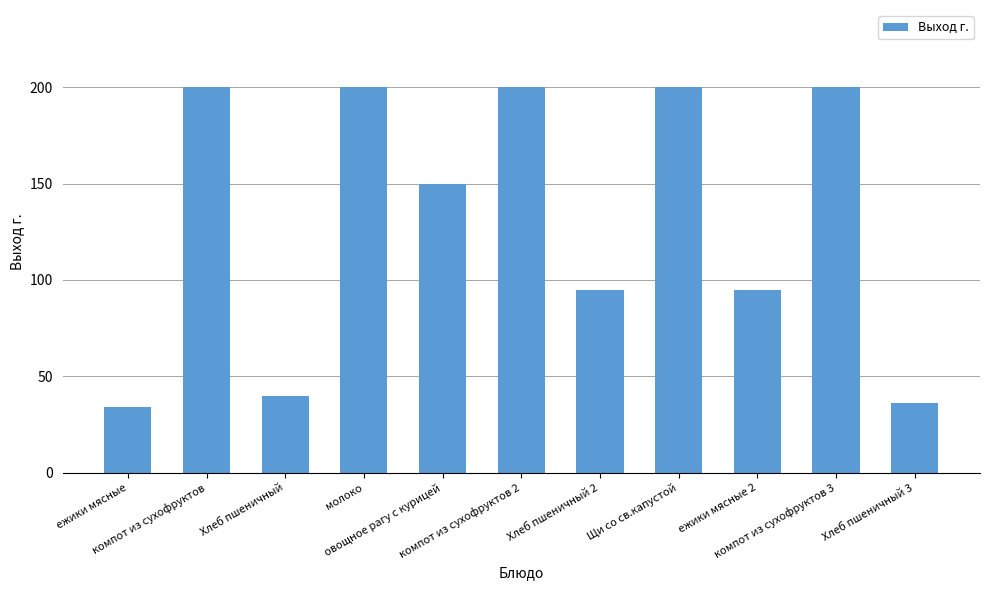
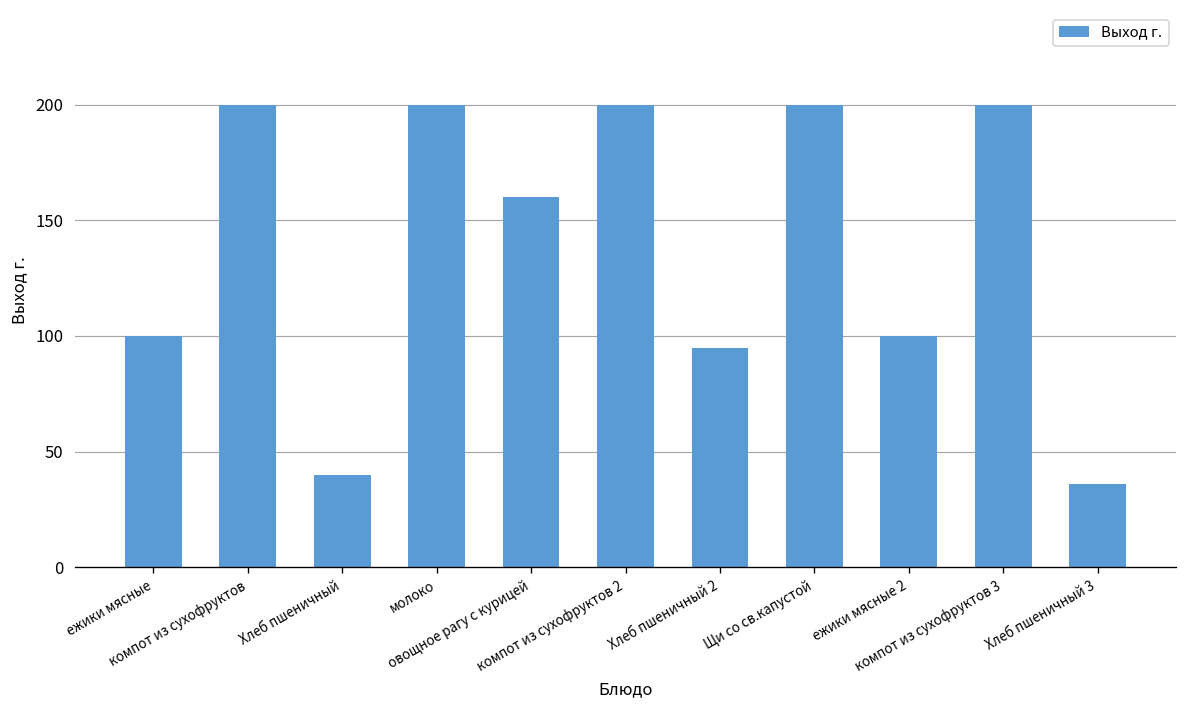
  {
-   "ежики мясные": 34,
+   "ежики мясные": 100,
    "компот из сухофруктов": 200,
    "Хлеб пшеничный": 40,
    "молоко": 200,
-   "овощное рагу с курицей": 150,
+   "овощное рагу с курицей": 160,
    "компот из сухофруктов 2": 200,
    "Хлеб пшеничный 2": 95,
    "Щи со св.капустой": 200,
-   "ежики мясные 2": 95,
+   "ежики мясные 2": 100,
    "компот из сухофруктов 3": 200,
    "Хлеб пшеничный 3": 36
  }
